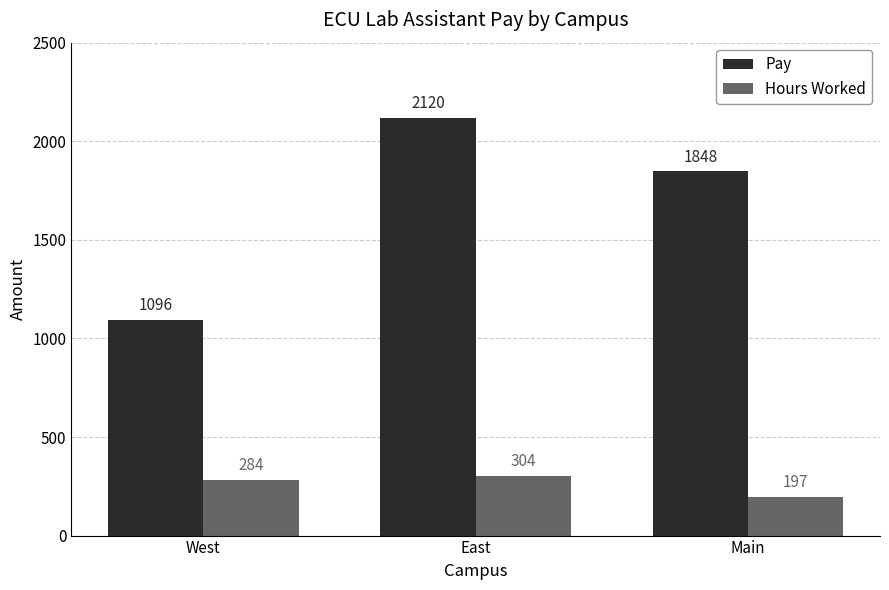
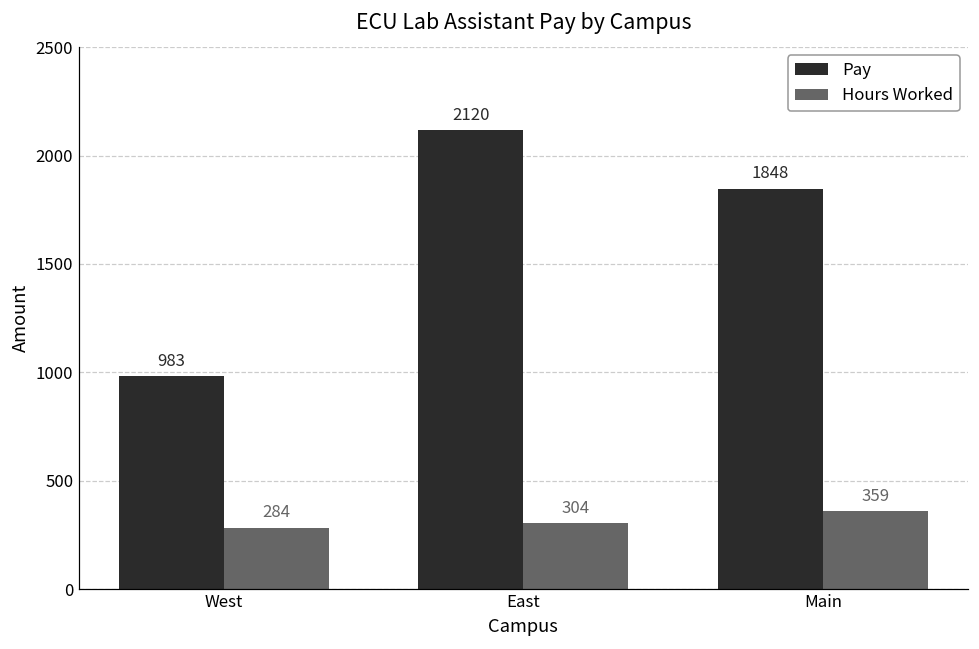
  {
    "Pay": {
-     "West": 1096,
+     "West": 983,
      "East": 2120,
      "Main": 1848
    },
    "Hours Worked": {
      "West": 284,
      "East": 304,
-     "Main": 197
+     "Main": 359
    }
  }
